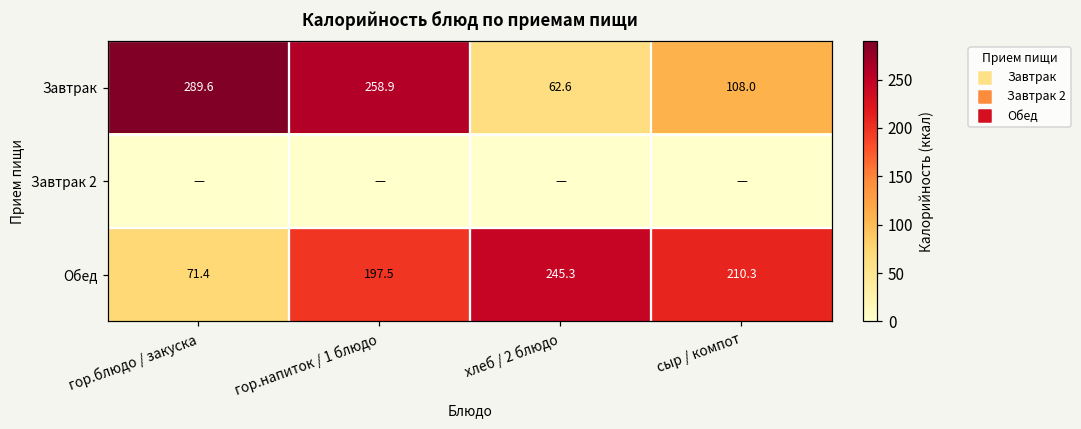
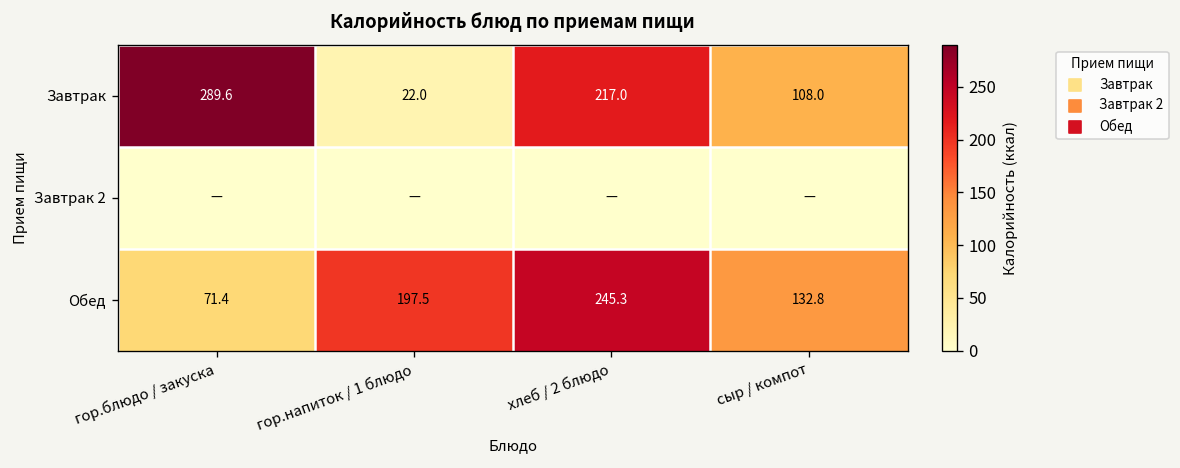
  {
    "Завтрак": {
      "гор.блюдо / закуска": 289.6,
-     "гор.напиток / 1 блюдо": 258.9,
-     "хлеб / 2 блюдо": 62.6,
+     "гор.напиток / 1 блюдо": 22.0,
+     "хлеб / 2 блюдо": 217.0,
      "сыр / компот": 108.0
    },
    "Обед": {
      "гор.блюдо / закуска": 71.4,
      "гор.напиток / 1 блюдо": 197.5,
      "хлеб / 2 блюдо": 245.3,
-     "сыр / компот": 210.3
+     "сыр / компот": 132.8
    }
  }
